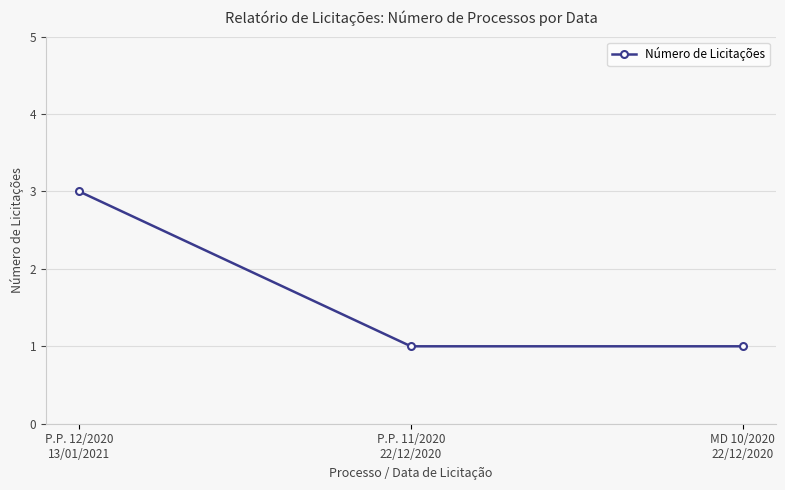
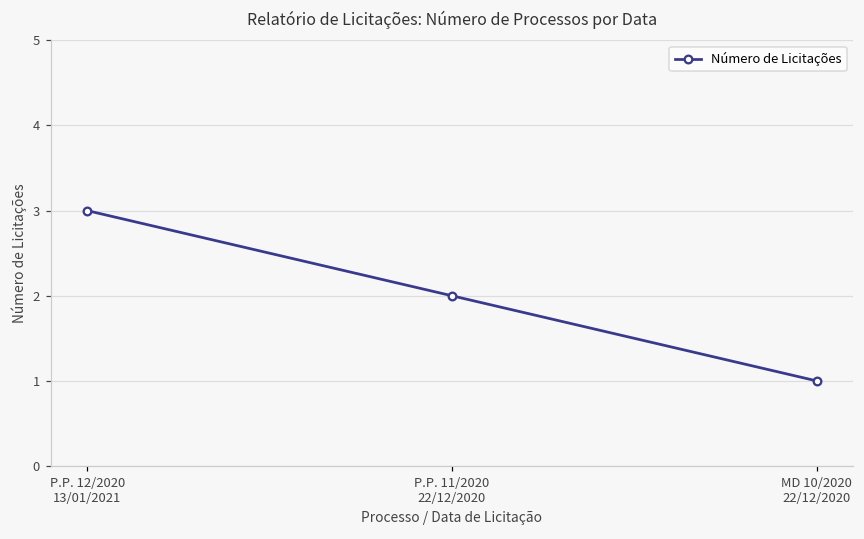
  {
    "P.P. 12/2020 13/01/2021": 3,
-   "P.P. 11/2020 22/12/2020": 1,
+   "P.P. 11/2020 22/12/2020": 2,
    "MD 10/2020 22/12/2020": 1
  }
